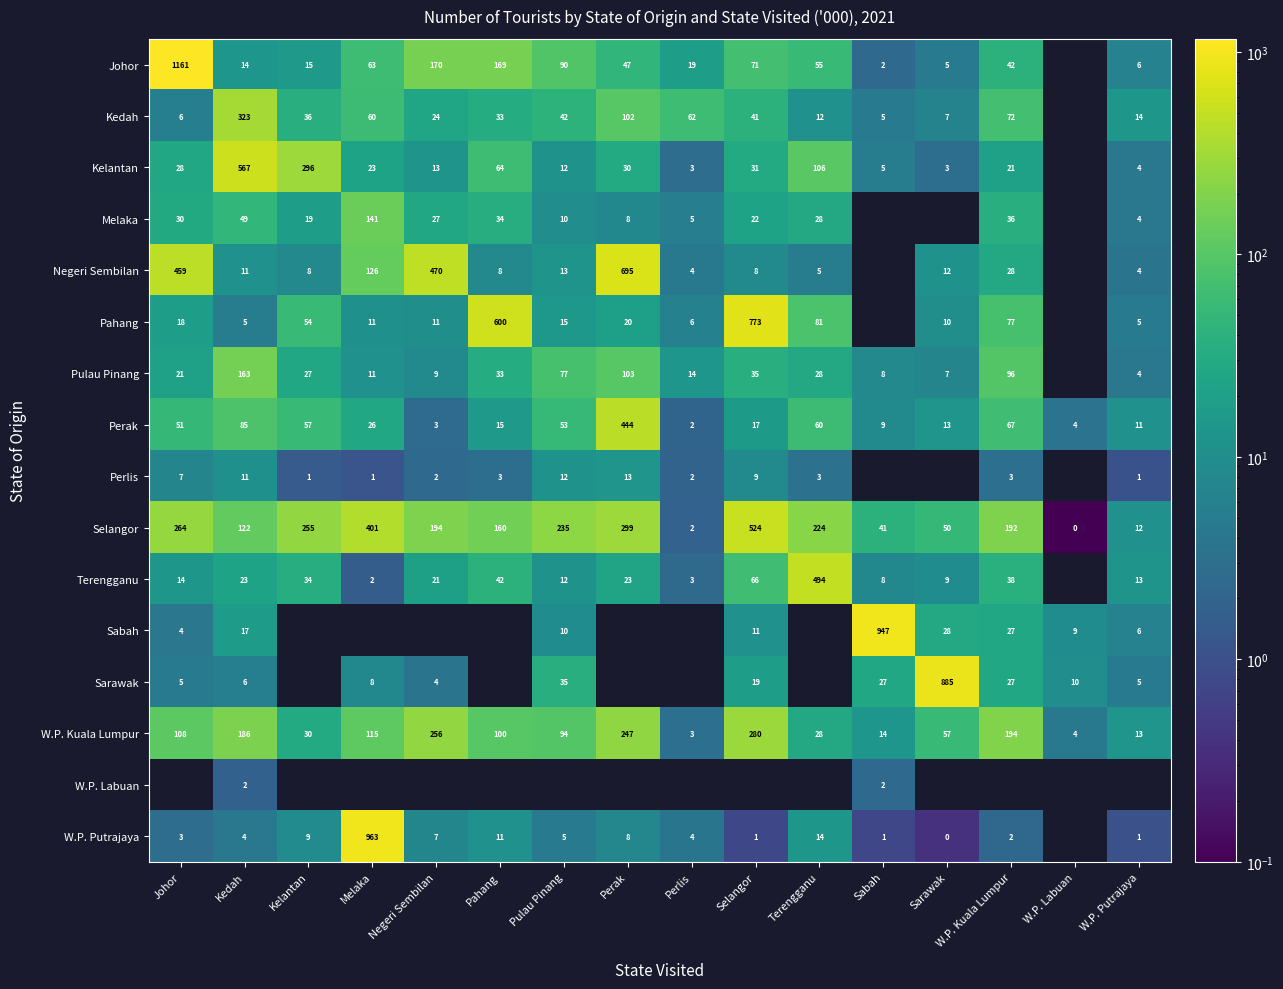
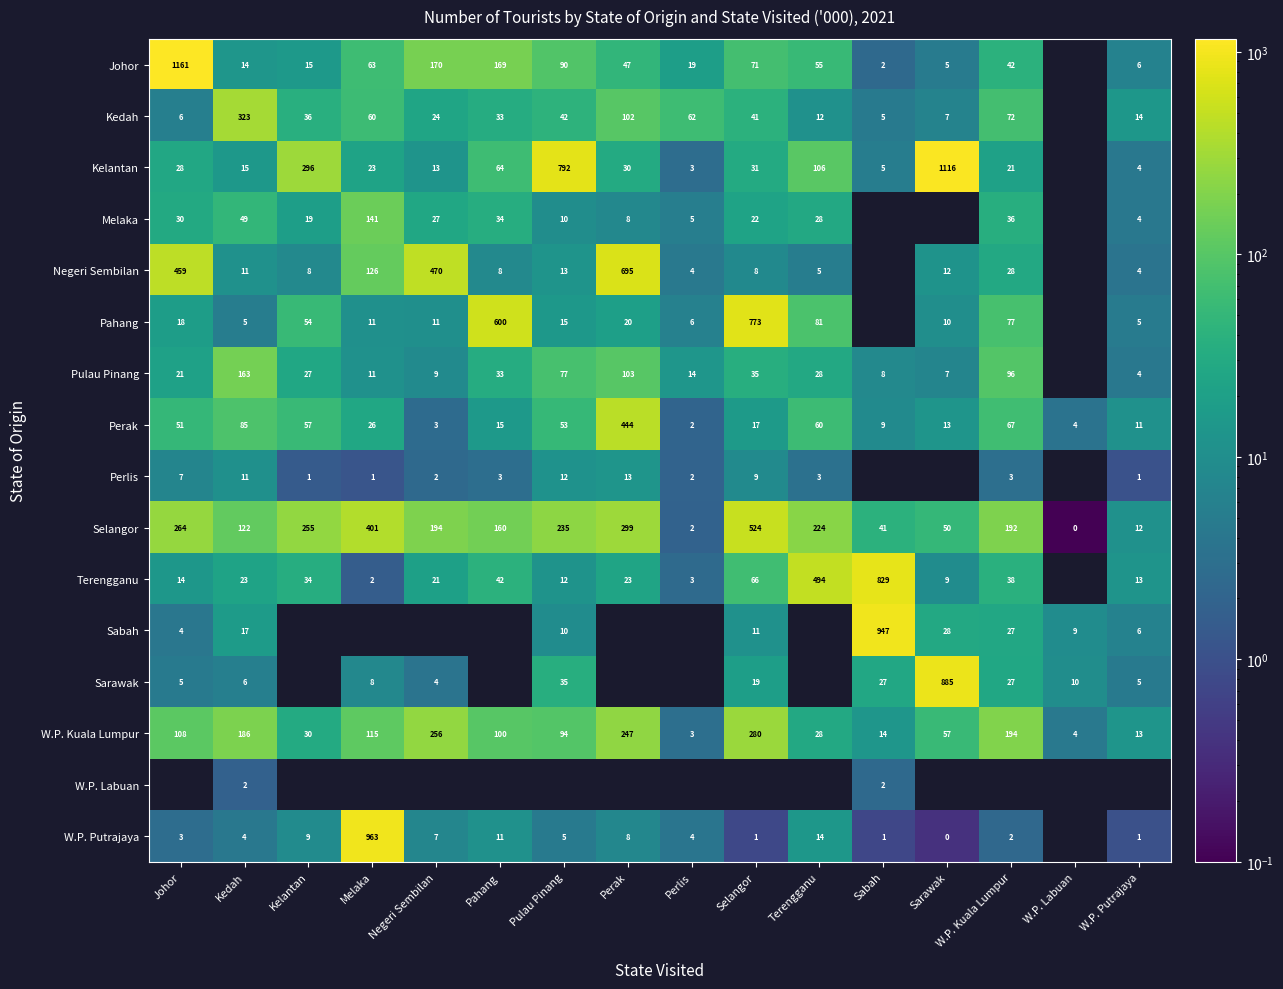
  {
    "Kelantan": {
      "Johor": 28,
-     "Kedah": 567,
+     "Kedah": 15,
      "Kelantan": 296,
      "Melaka": 23,
      "Negeri Sembilan": 13,
      "Pahang": 64,
-     "Pulau Pinang": 12,
+     "Pulau Pinang": 792,
      "Perak": 30,
      "Perlis": 3,
      "Selangor": 31,
      "Terengganu": 106,
      "Sabah": 5,
-     "Sarawak": 3,
+     "Sarawak": 1116,
      "W.P. Kuala Lumpur": 21,
      "W.P. Putrajaya": 4
    },
    "Terengganu": {
      "Johor": 14,
      "Kedah": 23,
      "Kelantan": 34,
      "Melaka": 2,
      "Negeri Sembilan": 21,
      "Pahang": 42,
      "Pulau Pinang": 12,
      "Perak": 23,
      "Perlis": 3,
      "Selangor": 66,
      "Terengganu": 494,
-     "Sabah": 8,
+     "Sabah": 829,
      "Sarawak": 9,
      "W.P. Kuala Lumpur": 38,
      "W.P. Putrajaya": 13
    }
  }
